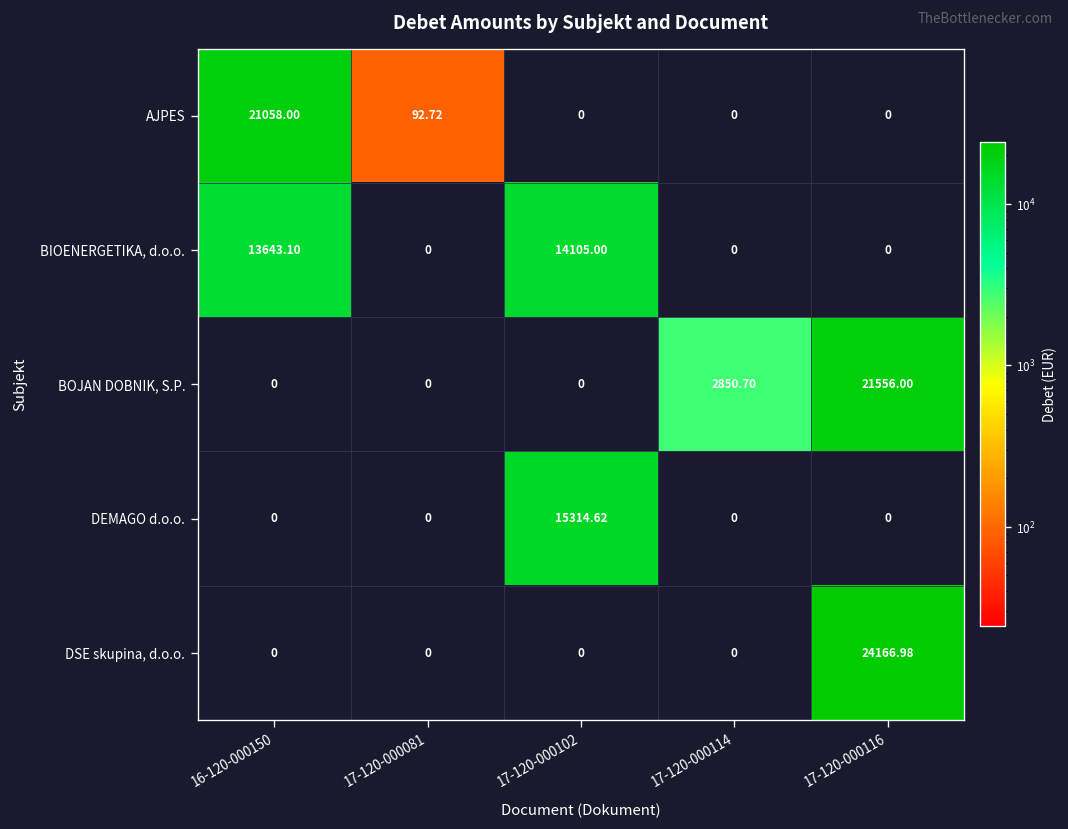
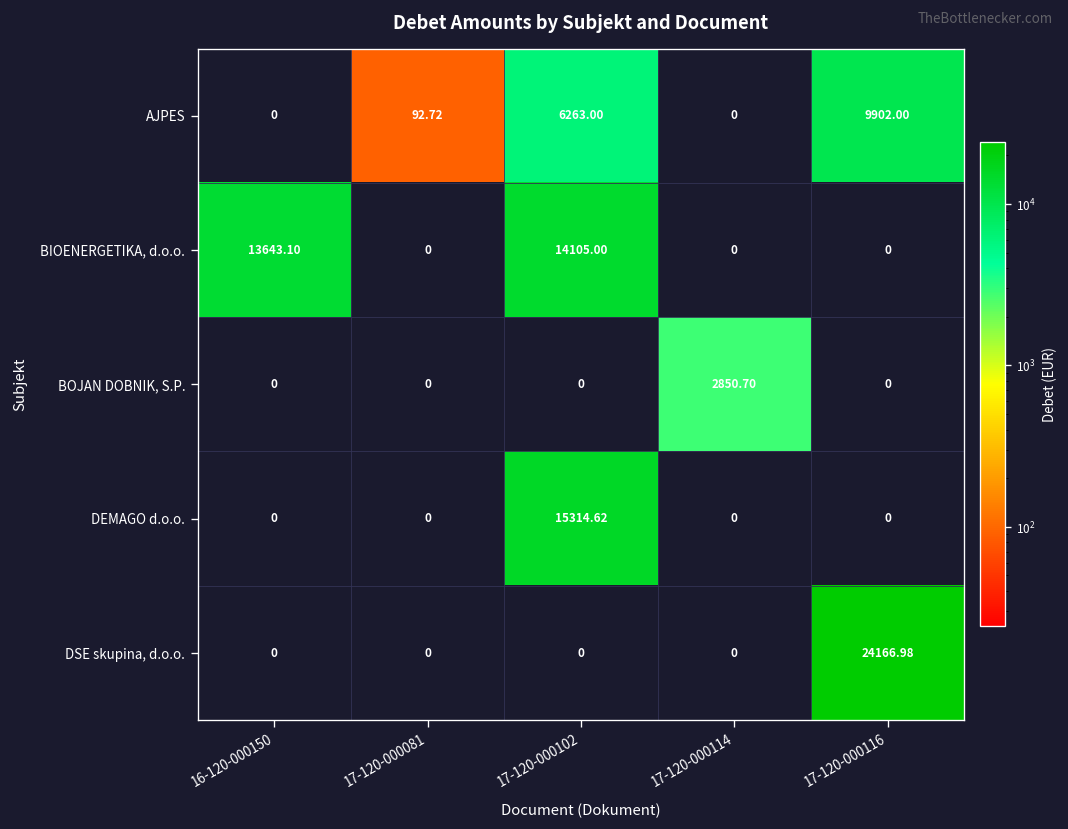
  {
    "AJPES": {
-     "16-120-000150": 21058.00,
+     "16-120-000150": 0,
      "17-120-000081": 92.72,
-     "17-120-000102": 0,
+     "17-120-000102": 6263.00,
      "17-120-000114": 0,
-     "17-120-000116": 0
+     "17-120-000116": 9902.00
    },
    "BIOENERGETIKA, d.o.o.": {
      "16-120-000150": 13643.10,
      "17-120-000081": 0,
      "17-120-000102": 14105.00,
      "17-120-000114": 0,
      "17-120-000116": 0
    },
    "BOJAN DOBNIK, S.P.": {
      "16-120-000150": 0,
      "17-120-000081": 0,
      "17-120-000102": 0,
      "17-120-000114": 2850.70,
-     "17-120-000116": 21556.00
+     "17-120-000116": 0
    },
    "DEMAGO d.o.o.": {
      "16-120-000150": 0,
      "17-120-000081": 0,
      "17-120-000102": 15314.62,
      "17-120-000114": 0,
      "17-120-000116": 0
    },
    "DSE skupina, d.o.o.": {
      "16-120-000150": 0,
      "17-120-000081": 0,
      "17-120-000102": 0,
      "17-120-000114": 0,
      "17-120-000116": 24166.98
    }
  }
